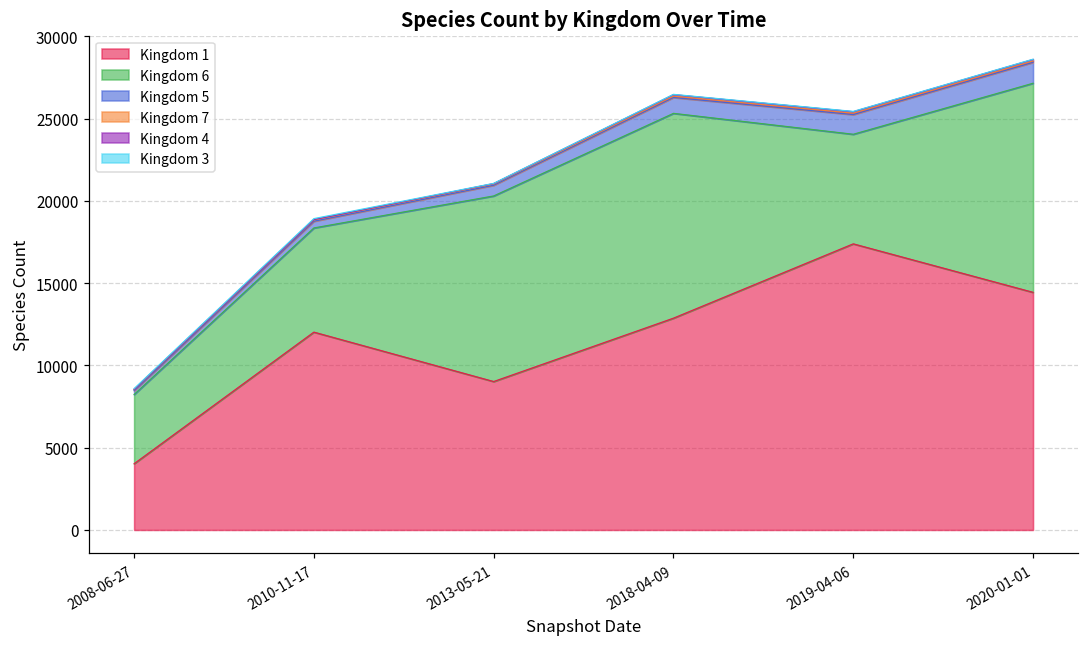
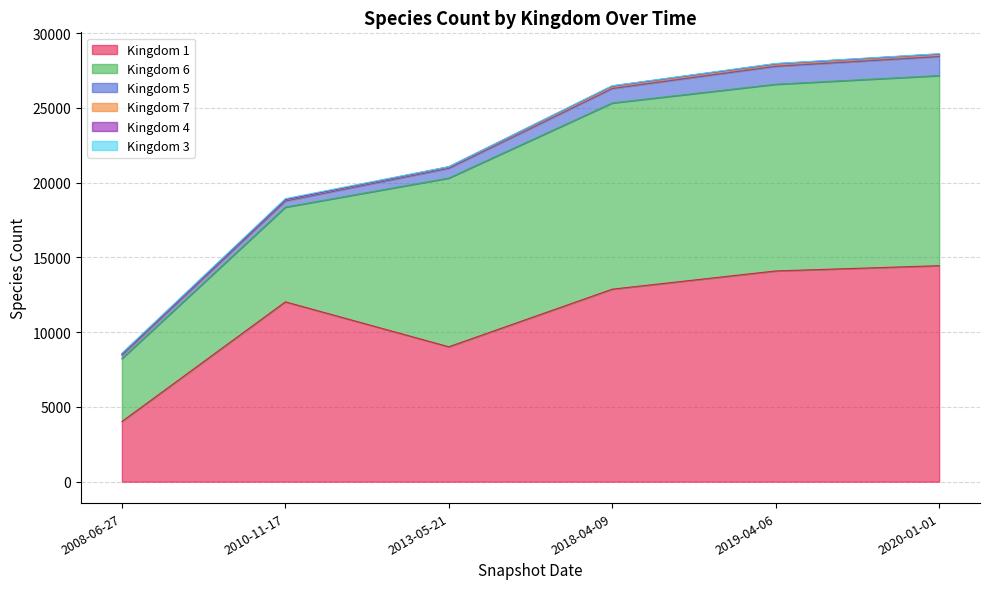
  {
    "Kingdom 1": {
      "2008-06-27": 4000,
      "2010-11-17": 12000,
      "2013-05-21": 9000,
      "2018-04-09": 12900,
-     "2019-04-06": 17400,
+     "2019-04-06": 14100,
      "2020-01-01": 14400
    },
    "Kingdom 6": {
      "2008-06-27": 4200,
      "2010-11-17": 6300,
      "2013-05-21": 11300,
      "2018-04-09": 12500,
-     "2019-04-06": 6700,
+     "2019-04-06": 12500,
      "2020-01-01": 12700
    }
  }
